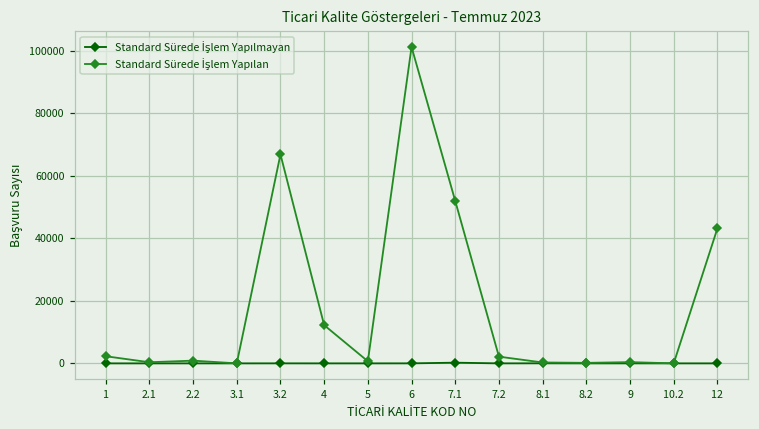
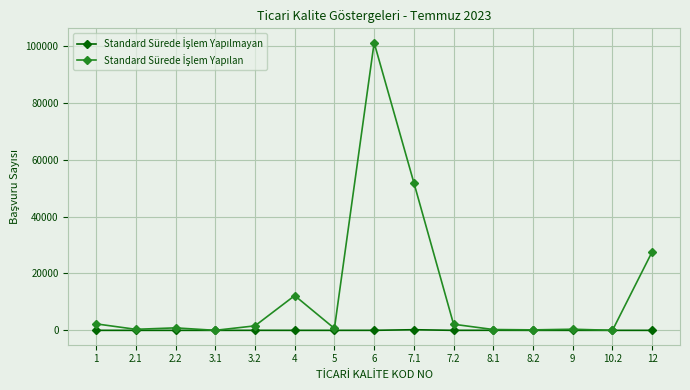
  {
    "Standard Sürede İşlem Yapılmayan": {
      "1": 0,
      "3.2": 0,
      "4": 0,
      "6": 0,
      "7.1": 0,
      "7.2": 0,
      "12": 0
    },
    "Standard Sürede İşlem Yapılan": {
      "1": 2000,
-     "3.2": 67000,
+     "3.2": 2000,
      "4": 12000,
      "6": 101000,
      "7.1": 52000,
      "7.2": 2000,
-     "12": 43000
+     "12": 28000
    }
  }
